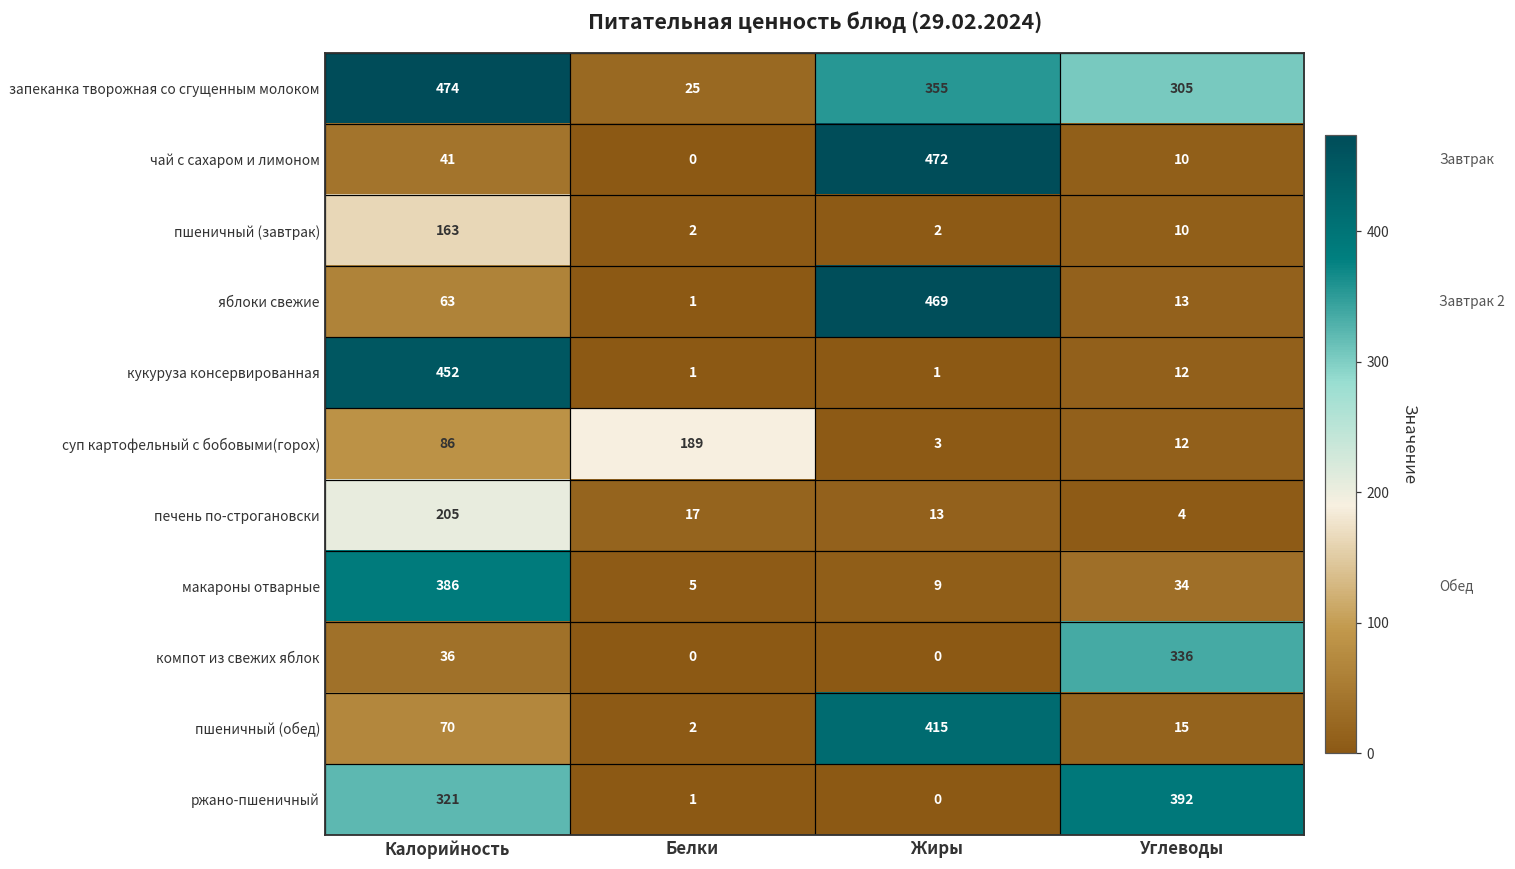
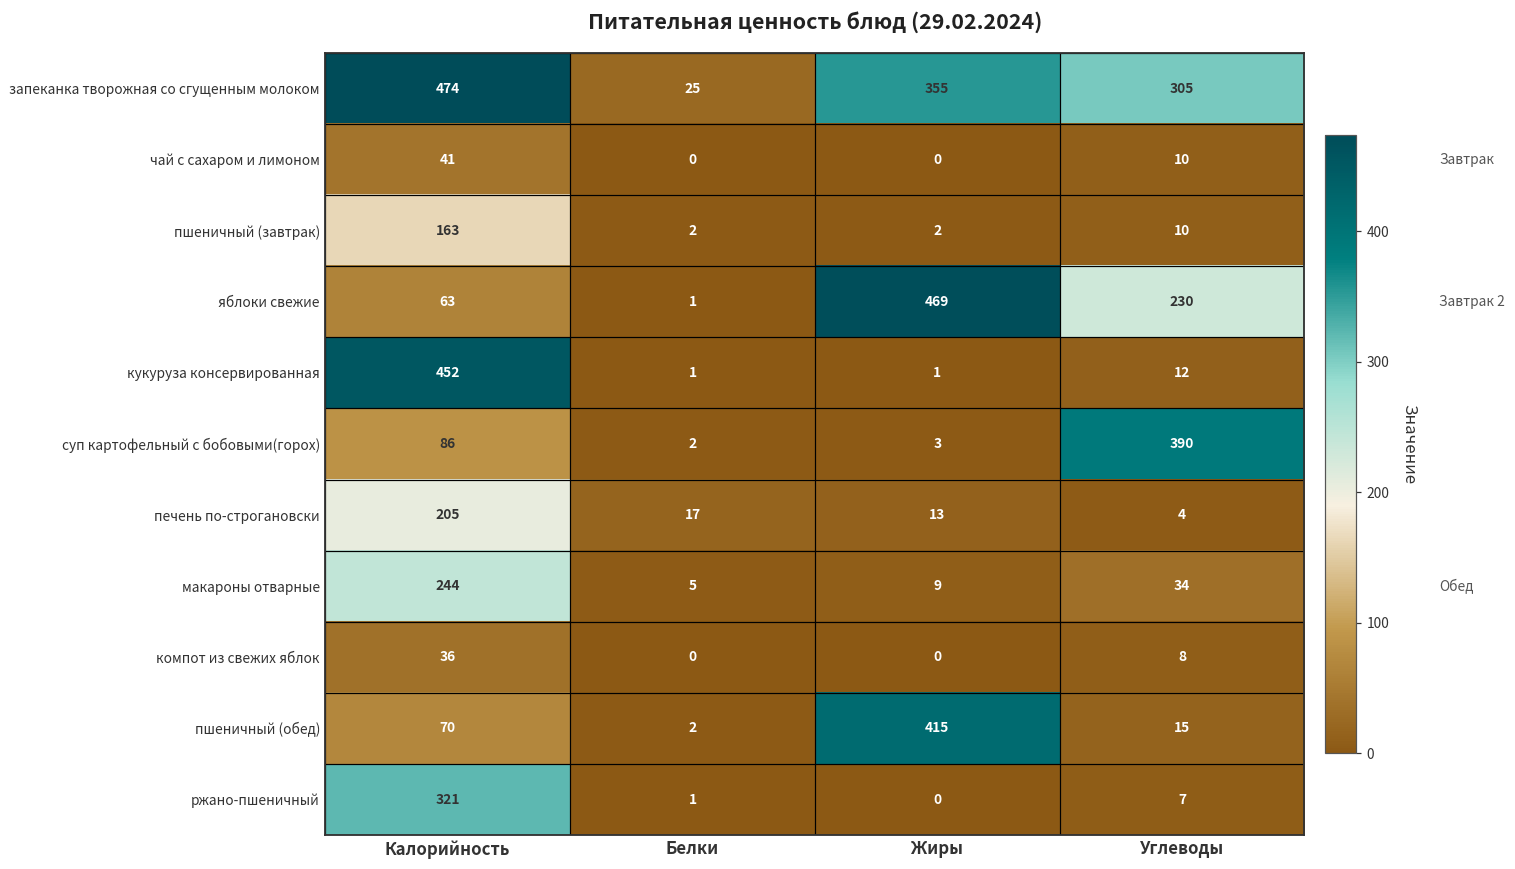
  {
    "запеканка творожная со сгущенным молоком": {
      "Калорийность": 474,
      "Белки": 25,
      "Жиры": 355,
      "Углеводы": 305
    },
    "чай с сахаром и лимоном": {
      "Калорийность": 41,
      "Белки": 0,
-     "Жиры": 472,
+     "Жиры": 0,
      "Углеводы": 10
    },
    "пшеничный (завтрак)": {
      "Калорийность": 163,
      "Белки": 2,
      "Жиры": 2,
      "Углеводы": 10
    },
    "яблоки свежие": {
      "Калорийность": 63,
      "Белки": 1,
      "Жиры": 469,
-     "Углеводы": 13
+     "Углеводы": 230
    },
    "кукуруза консервированная": {
      "Калорийность": 452,
      "Белки": 1,
      "Жиры": 1,
      "Углеводы": 12
    },
    "суп картофельный с бобовыми(горох)": {
      "Калорийность": 86,
-     "Белки": 189,
+     "Белки": 2,
      "Жиры": 3,
-     "Углеводы": 12
+     "Углеводы": 390
    },
    "печень по-строгановски": {
      "Калорийность": 205,
      "Белки": 17,
      "Жиры": 13,
      "Углеводы": 4
    },
    "макароны отварные": {
-     "Калорийность": 386,
+     "Калорийность": 244,
      "Белки": 5,
      "Жиры": 9,
      "Углеводы": 34
    },
    "компот из свежих яблок": {
      "Калорийность": 36,
      "Белки": 0,
      "Жиры": 0,
-     "Углеводы": 336
+     "Углеводы": 8
    },
    "пшеничный (обед)": {
      "Калорийность": 70,
      "Белки": 2,
      "Жиры": 415,
      "Углеводы": 15
    },
    "ржано-пшеничный": {
      "Калорийность": 321,
      "Белки": 1,
      "Жиры": 0,
-     "Углеводы": 392
+     "Углеводы": 7
    }
  }
